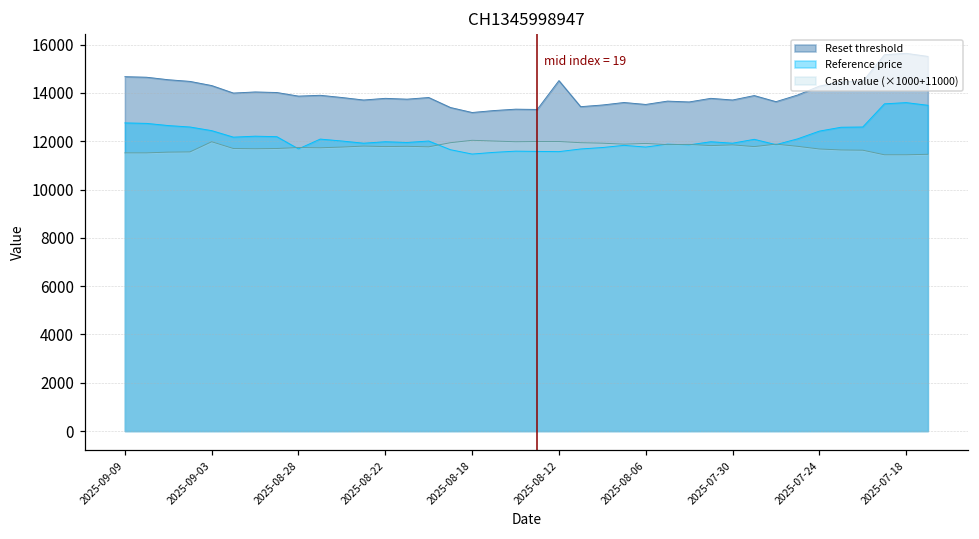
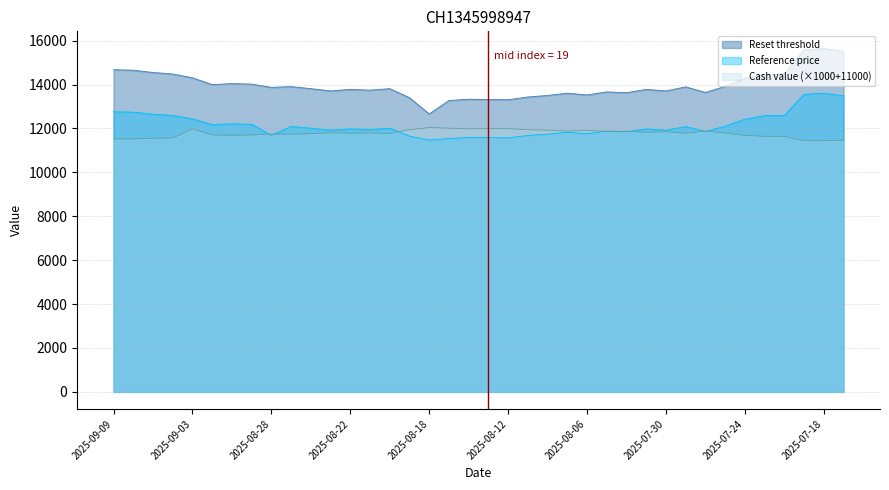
  {
    "Reset threshold": {
      "2025-09-09": 14700,
      "2025-09-03": 14300,
      "2025-08-28": 13900,
      "2025-08-22": 13800,
-     "2025-08-18": 13200,
-     "2025-08-12": 14500,
+     "2025-08-18": 12700,
+     "2025-08-12": 13300,
      "2025-08-06": 13500,
      "2025-07-30": 13700
    },
    "Reference price": {
      "2025-09-09": 12800,
      "2025-09-03": 12400,
      "2025-08-22": 12000,
      "2025-08-18": 11500,
      "2025-08-12": 11600,
      "2025-08-06": 11800,
      "2025-07-24": 12400,
      "2025-07-18": 13600
    },
    "Cash value (×1000+11000)": {
      "2025-09-09": 11500,
      "2025-09-03": 12000,
      "2025-08-22": 11800,
      "2025-08-18": 12000,
      "2025-08-12": 12000,
      "2025-08-06": 11900,
      "2025-07-24": 11700,
      "2025-07-18": 11400
    }
  }
